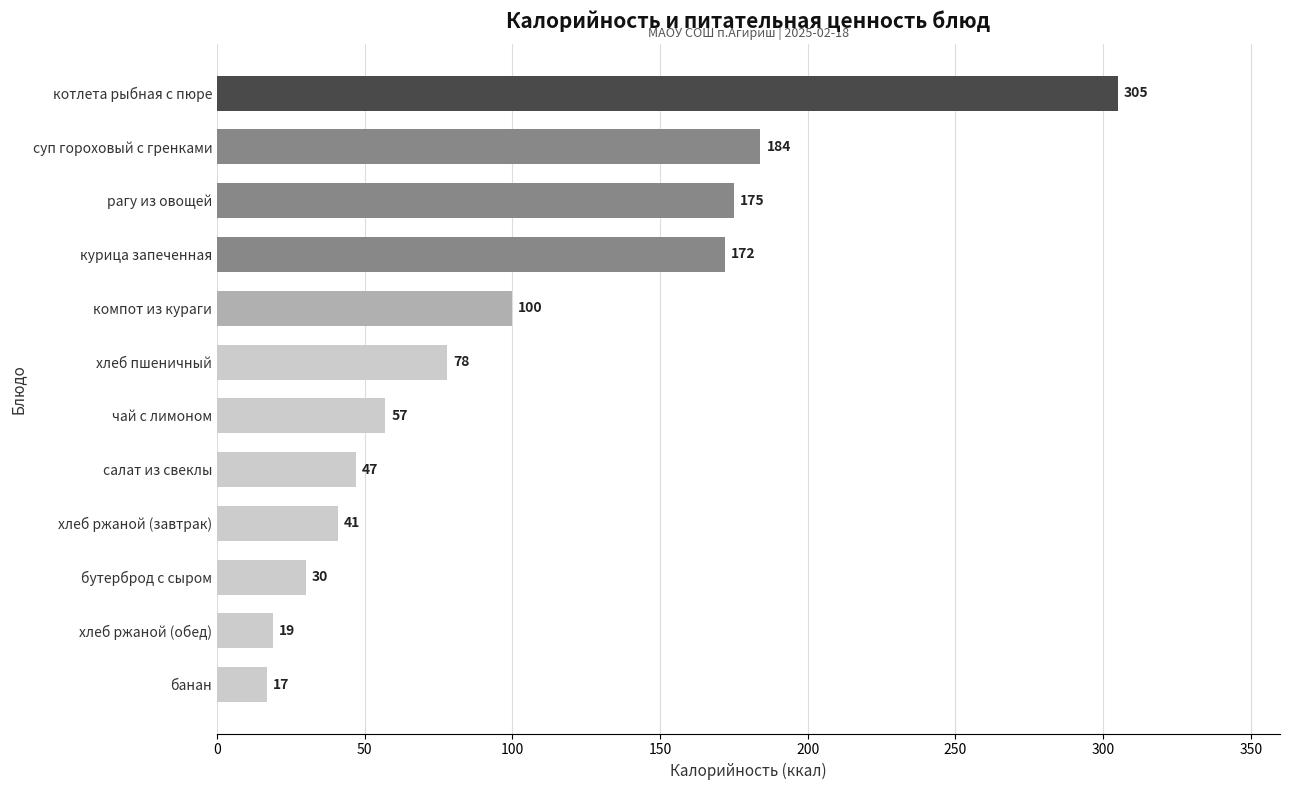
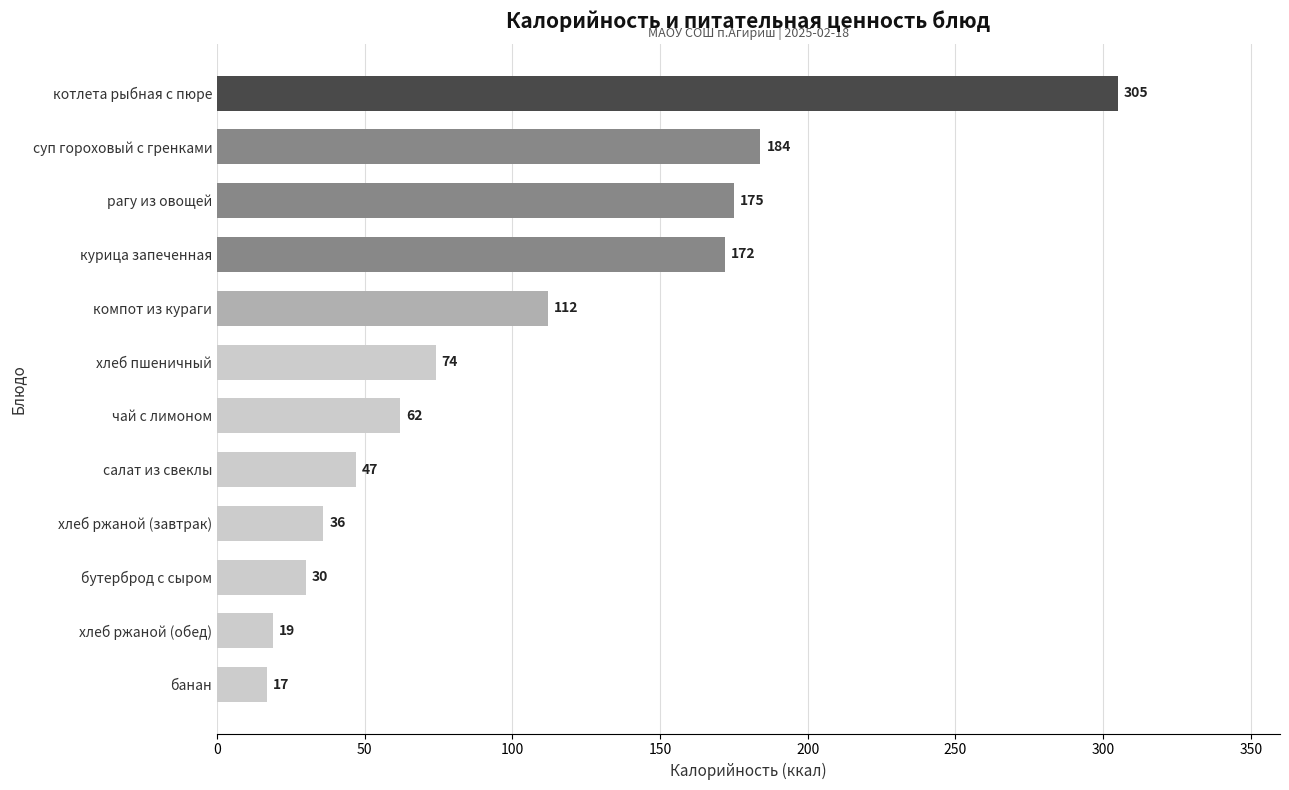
  {
    "котлета рыбная с пюре": 305,
    "суп гороховый с гренками": 184,
    "рагу из овощей": 175,
    "курица запеченная": 172,
-   "компот из кураги": 100,
-   "хлеб пшеничный": 78,
-   "чай с лимоном": 57,
+   "компот из кураги": 112,
+   "хлеб пшеничный": 74,
+   "чай с лимоном": 62,
    "салат из свеклы": 47,
-   "хлеб ржаной (завтрак)": 41,
+   "хлеб ржаной (завтрак)": 36,
    "бутерброд с сыром": 30,
    "хлеб ржаной (обед)": 19,
    "банан": 17
  }
